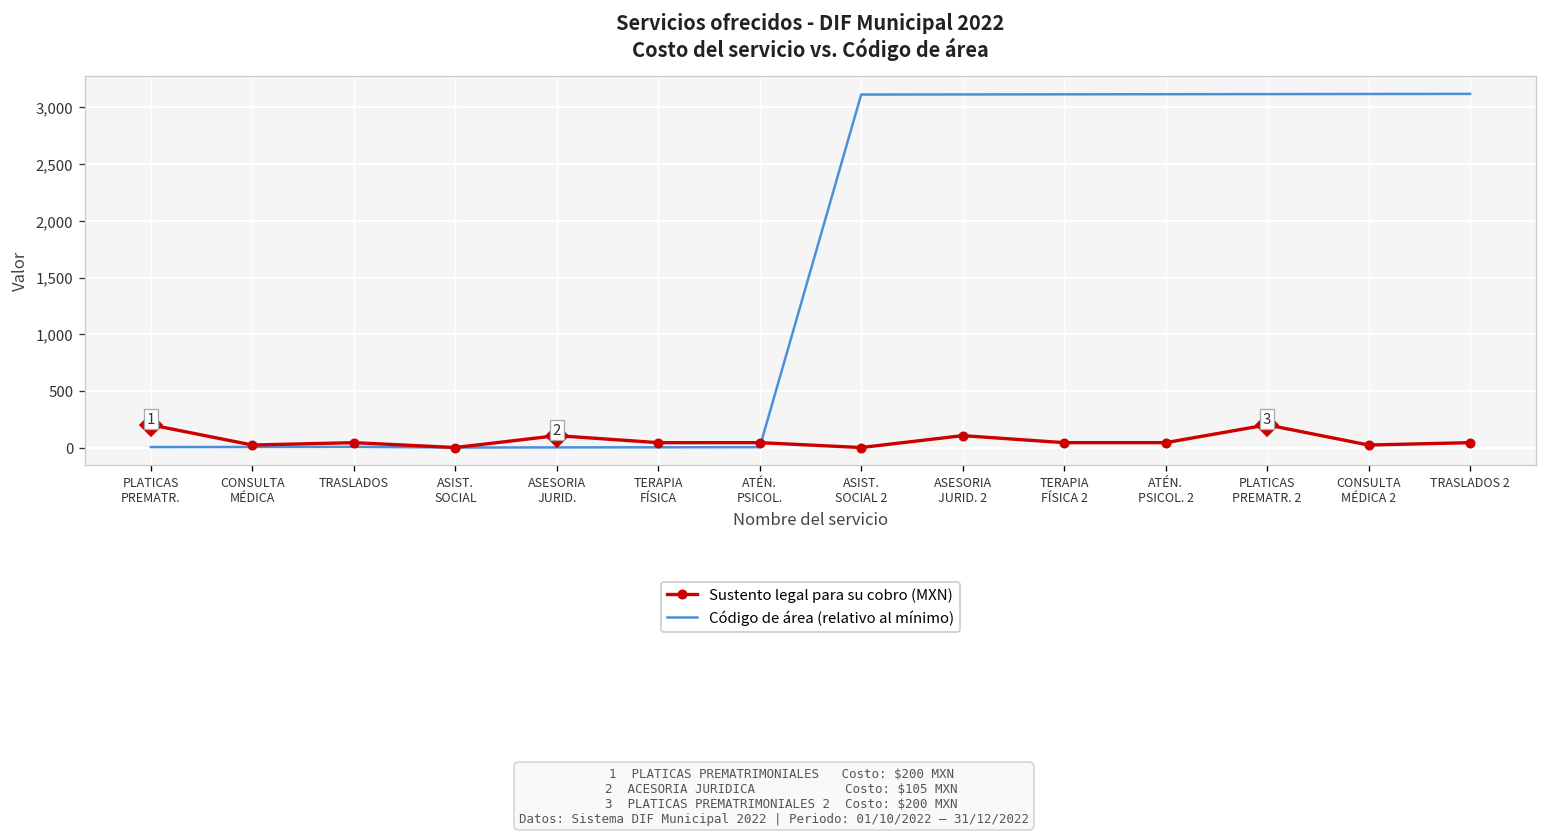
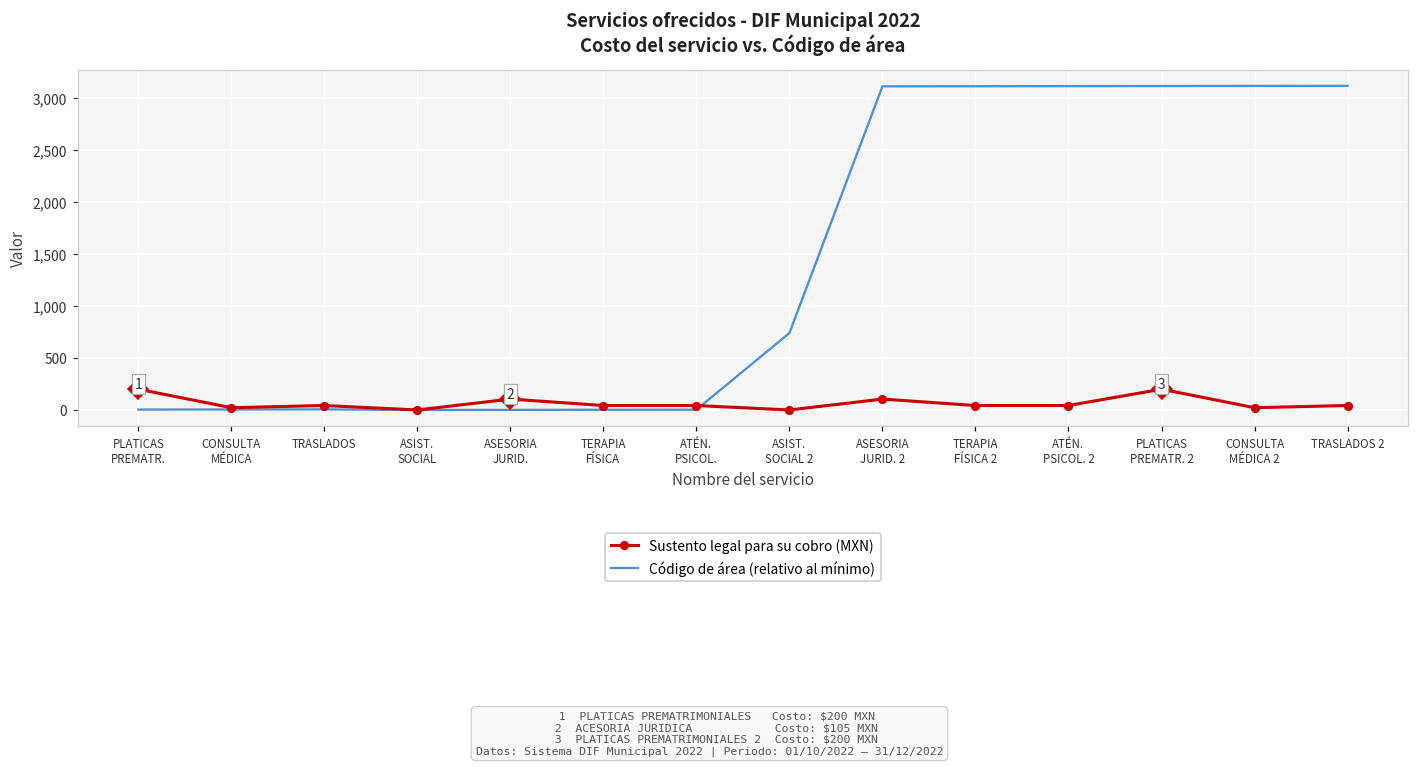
  {
    "Código de área (relativo al mínimo)": {
      "PLATICAS PREMATR.": "0",
      "TRASLADOS": "0",
      "ASESORIA JURID.": "0",
      "TERAPIA FÍSICA": "0",
      "ATÉN. PSICOL.": "0",
-     "ASIST. SOCIAL 2": "3,100",
+     "ASIST. SOCIAL 2": "700",
      "ASESORIA JURID. 2": "3,100",
      "TERAPIA FÍSICA 2": "3,100",
      "ATÉN. PSICOL. 2": "3,100",
      "PLATICAS PREMATR. 2": "3,100",
      "CONSULTA MÉDICA 2": "3,100",
      "TRASLADOS 2": "3,100"
    }
  }
